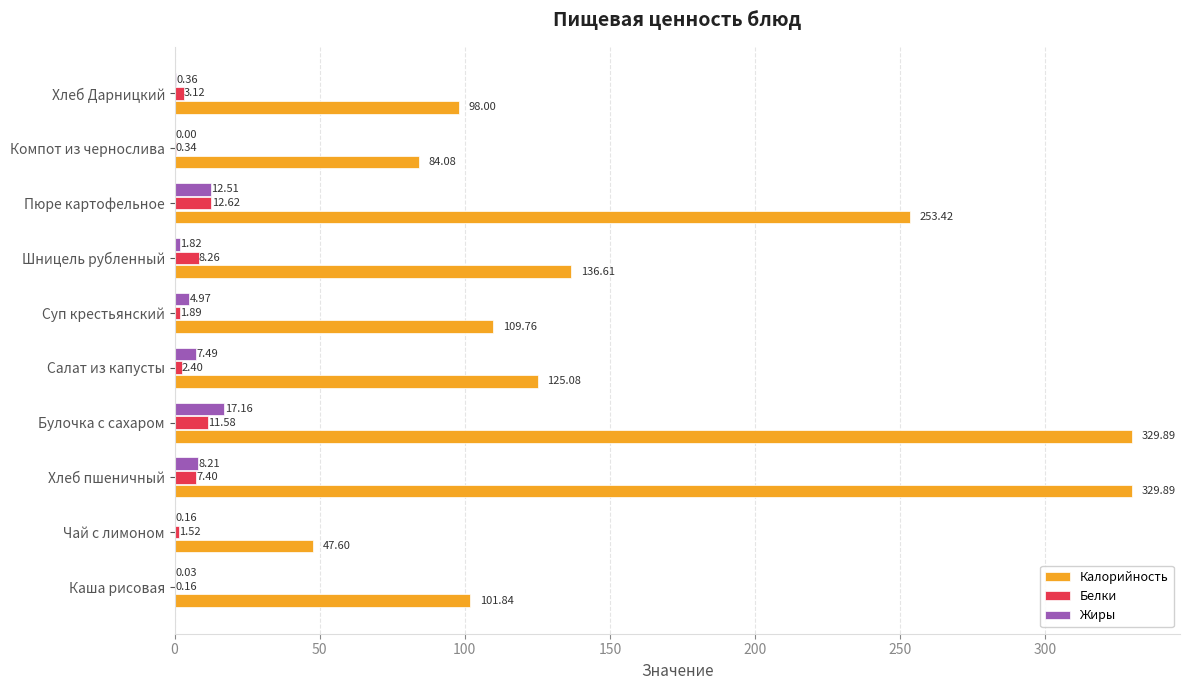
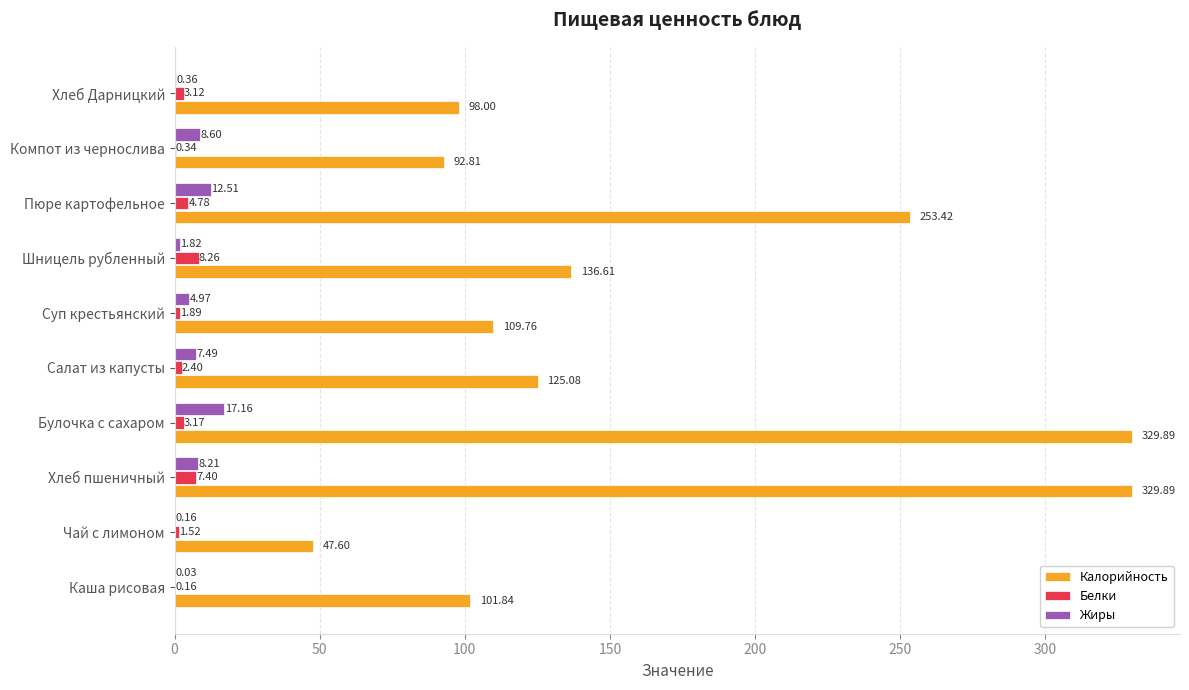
  {
    "Калорийность": {
      "Хлеб Дарницкий": 98.00,
-     "Компот из чернослива": 84.08,
+     "Компот из чернослива": 92.81,
      "Пюре картофельное": 253.42,
      "Шницель рубленный": 136.61,
      "Суп крестьянский": 109.76,
      "Салат из капусты": 125.08,
      "Булочка с сахаром": 329.89,
      "Хлеб пшеничный": 329.89,
      "Чай с лимоном": 47.60,
      "Каша рисовая": 101.84
    },
    "Белки": {
      "Хлеб Дарницкий": 3.12,
      "Компот из чернослива": 0.34,
-     "Пюре картофельное": 12.62,
+     "Пюре картофельное": 4.78,
      "Шницель рубленный": 8.26,
      "Суп крестьянский": 1.89,
      "Салат из капусты": 2.40,
-     "Булочка с сахаром": 11.58,
+     "Булочка с сахаром": 3.17,
      "Хлеб пшеничный": 7.40,
      "Чай с лимоном": 1.52,
      "Каша рисовая": 0.16
    },
    "Жиры": {
      "Хлеб Дарницкий": 0.36,
-     "Компот из чернослива": 0.00,
+     "Компот из чернослива": 8.60,
      "Пюре картофельное": 12.51,
      "Шницель рубленный": 1.82,
      "Суп крестьянский": 4.97,
      "Салат из капусты": 7.49,
      "Булочка с сахаром": 17.16,
      "Хлеб пшеничный": 8.21,
      "Чай с лимоном": 0.16,
      "Каша рисовая": 0.03
    }
  }
